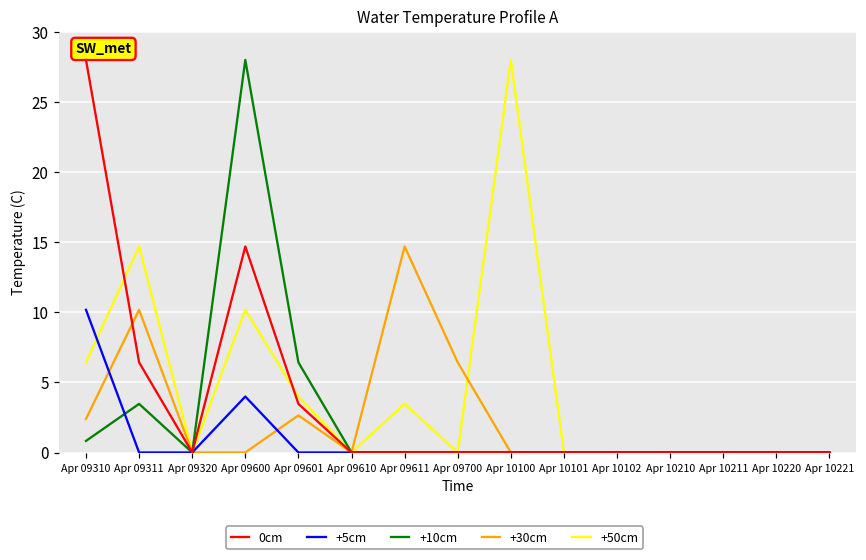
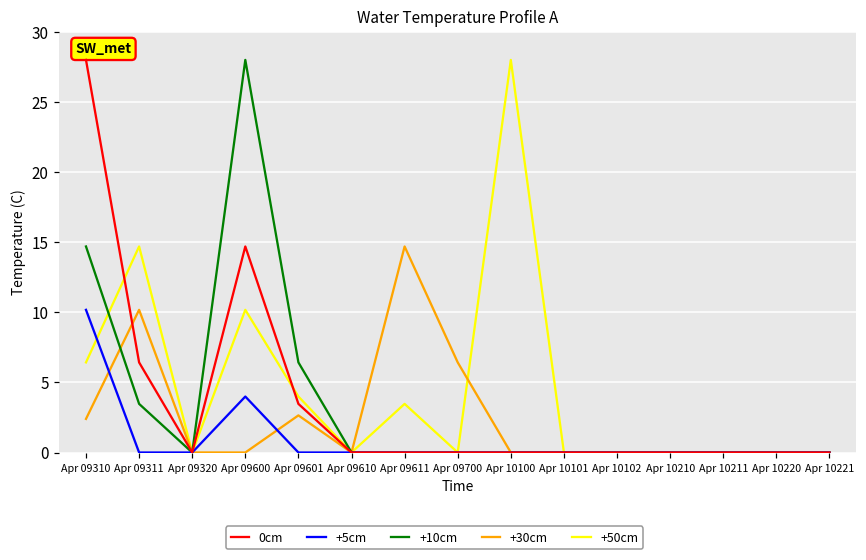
  {
    "0cm": {
      "Apr 09311": 6.4,
      "Apr 09600": 14.7,
      "Apr 09601": 3.5
    },
    "+5cm": {
      "Apr 09310": 10.2,
      "Apr 09311": 0.0,
      "Apr 09600": 4.0,
      "Apr 09601": 0.0
    },
    "+10cm": {
-     "Apr 09310": 0.8,
+     "Apr 09310": 14.7,
      "Apr 09311": 3.5,
      "Apr 09600": 28.0,
      "Apr 09601": 6.4
    },
    "+30cm": {
      "Apr 09310": 2.4,
      "Apr 09311": 10.2,
      "Apr 09600": 0.0,
      "Apr 09601": 2.6,
      "Apr 09611": 14.7,
      "Apr 09700": 6.4
    },
    "+50cm": {
      "Apr 09310": 6.4,
      "Apr 09311": 14.7,
      "Apr 09600": 10.2,
      "Apr 09601": 4.0,
      "Apr 09611": 3.5,
      "Apr 10100": 28.0
    }
  }
